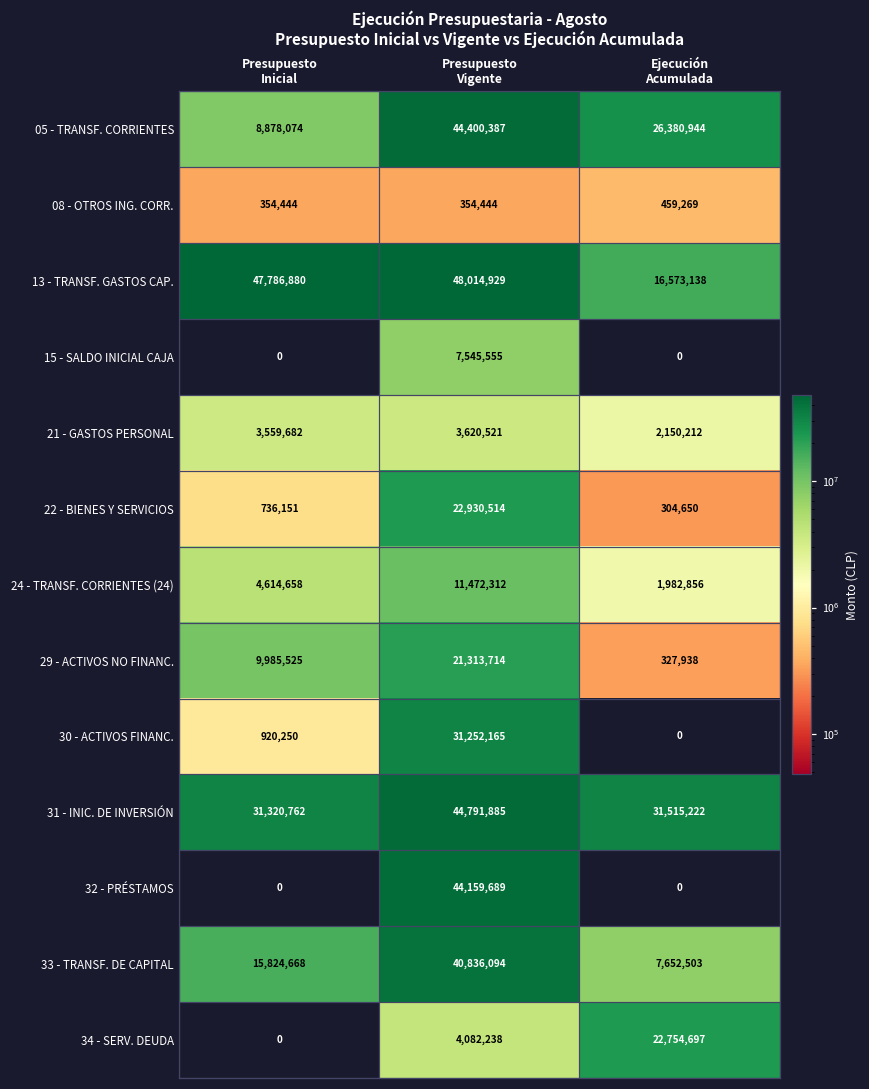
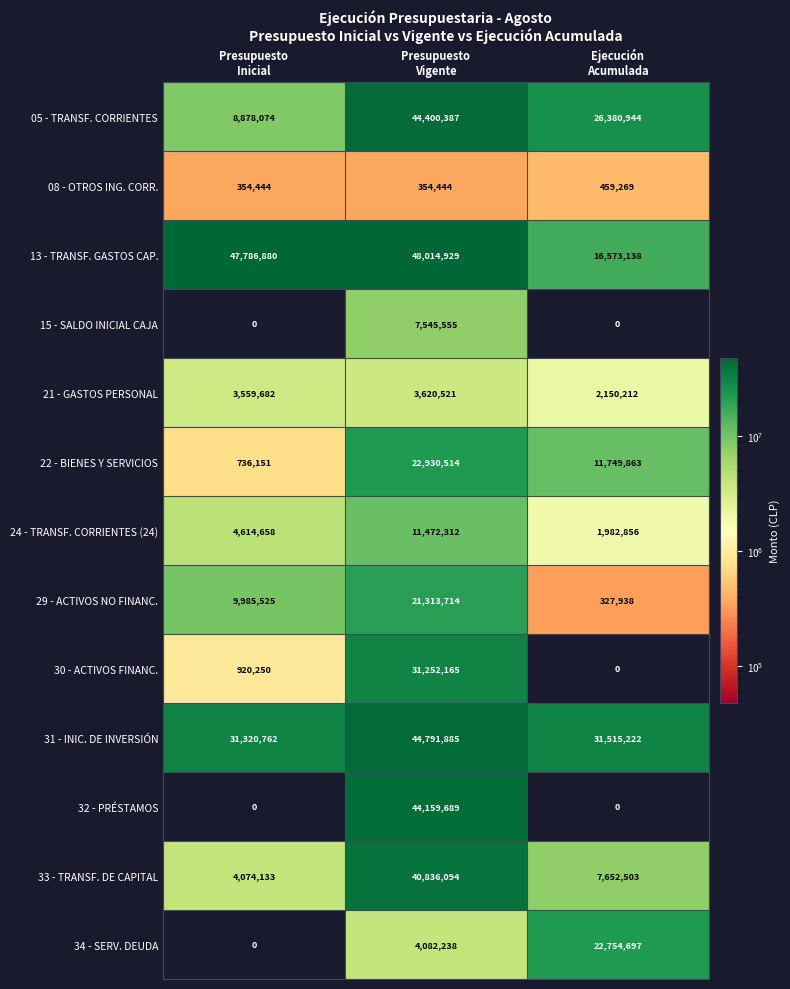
  {
    "05 - TRANSF. CORRIENTES": {
      "Presupuesto Inicial": "8,878,074",
      "Presupuesto Vigente": "44,400,387",
      "Ejecución Acumulada": "26,380,944"
    },
    "08 - OTROS ING. CORR.": {
      "Presupuesto Inicial": "354,444",
      "Presupuesto Vigente": "354,444",
      "Ejecución Acumulada": "459,269"
    },
    "13 - TRANSF. GASTOS CAP.": {
      "Presupuesto Inicial": "47,786,880",
      "Presupuesto Vigente": "48,014,929",
      "Ejecución Acumulada": "16,573,138"
    },
    "15 - SALDO INICIAL CAJA": {
      "Presupuesto Inicial": "0",
      "Presupuesto Vigente": "7,545,555",
      "Ejecución Acumulada": "0"
    },
    "21 - GASTOS PERSONAL": {
      "Presupuesto Inicial": "3,559,682",
      "Presupuesto Vigente": "3,620,521",
      "Ejecución Acumulada": "2,150,212"
    },
    "22 - BIENES Y SERVICIOS": {
      "Presupuesto Inicial": "736,151",
      "Presupuesto Vigente": "22,930,514",
-     "Ejecución Acumulada": "304,650"
+     "Ejecución Acumulada": "11,749,863"
    },
    "24 - TRANSF. CORRIENTES (24)": {
      "Presupuesto Inicial": "4,614,658",
      "Presupuesto Vigente": "11,472,312",
      "Ejecución Acumulada": "1,982,856"
    },
    "29 - ACTIVOS NO FINANC.": {
      "Presupuesto Inicial": "9,985,525",
      "Presupuesto Vigente": "21,313,714",
      "Ejecución Acumulada": "327,938"
    },
    "30 - ACTIVOS FINANC.": {
      "Presupuesto Inicial": "920,250",
      "Presupuesto Vigente": "31,252,165",
      "Ejecución Acumulada": "0"
    },
    "31 - INIC. DE INVERSIÓN": {
      "Presupuesto Inicial": "31,320,762",
      "Presupuesto Vigente": "44,791,885",
      "Ejecución Acumulada": "31,515,222"
    },
    "32 - PRÉSTAMOS": {
      "Presupuesto Inicial": "0",
      "Presupuesto Vigente": "44,159,689",
      "Ejecución Acumulada": "0"
    },
    "33 - TRANSF. DE CAPITAL": {
-     "Presupuesto Inicial": "15,824,668",
+     "Presupuesto Inicial": "4,074,133",
      "Presupuesto Vigente": "40,836,094",
      "Ejecución Acumulada": "7,652,503"
    },
    "34 - SERV. DEUDA": {
      "Presupuesto Inicial": "0",
      "Presupuesto Vigente": "4,082,238",
      "Ejecución Acumulada": "22,754,697"
    }
  }
